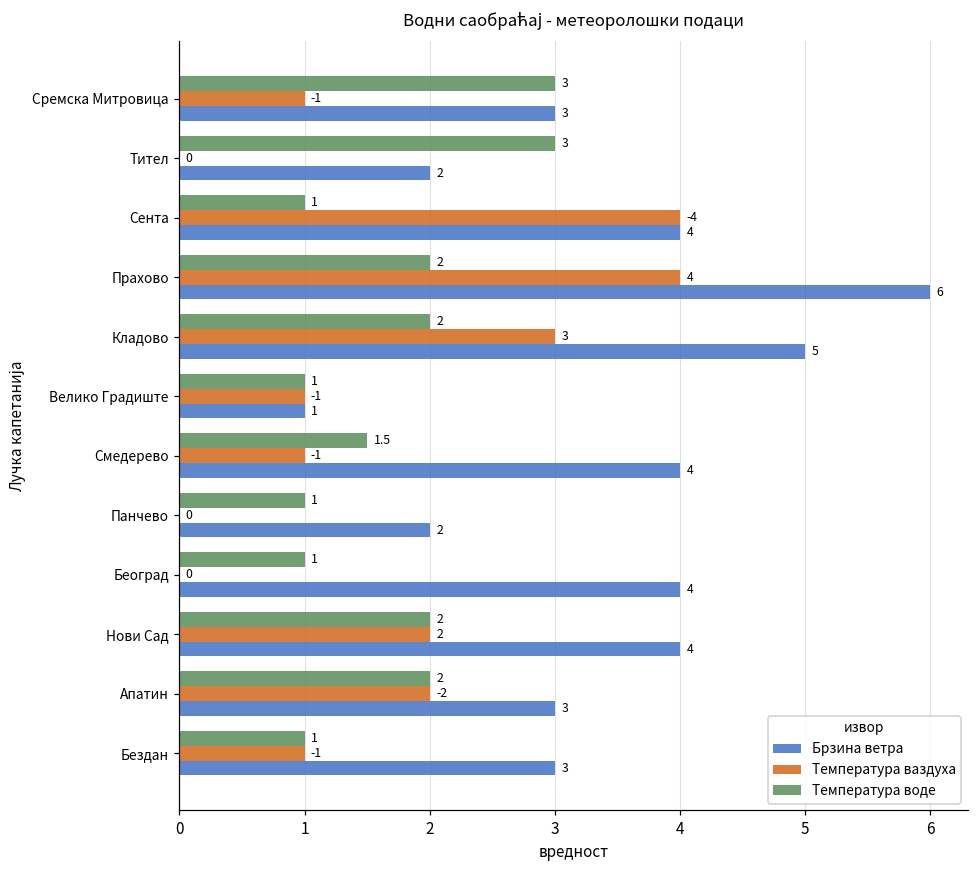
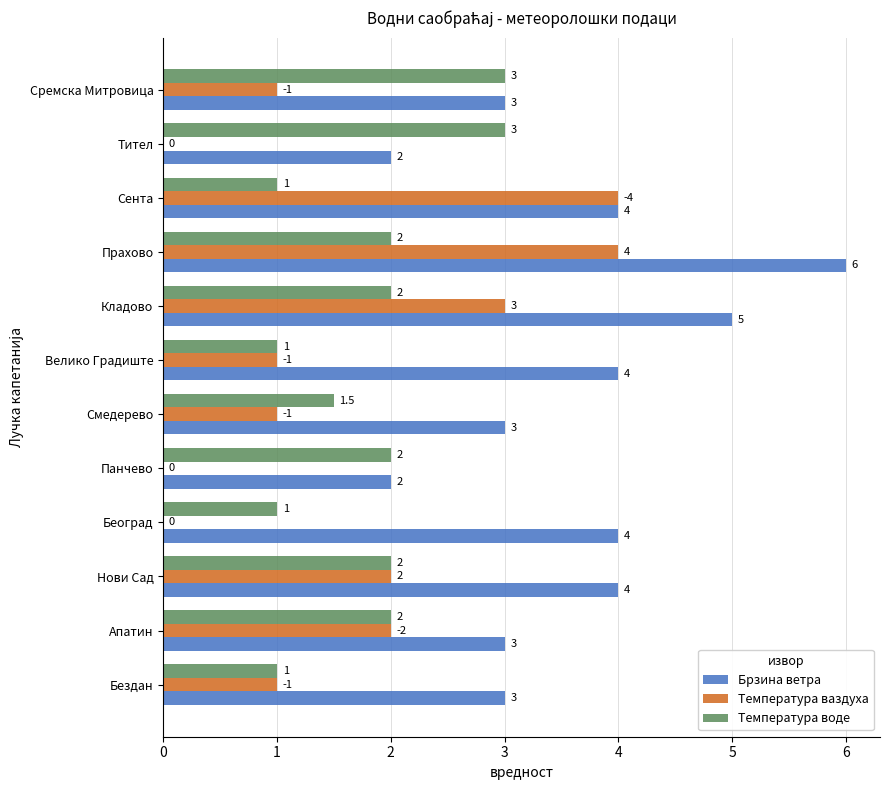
  {
    "Брзина ветра": {
      "Сремска Митровица": 3,
      "Тител": 2,
      "Сента": 4,
      "Прахово": 6,
      "Кладово": 5,
-     "Велико Градиште": 1,
-     "Смедерево": 4,
+     "Велико Градиште": 4,
+     "Смедерево": 3,
      "Панчево": 2,
      "Београд": 4,
      "Нови Сад": 4,
      "Апатин": 3,
      "Бездан": 3
    },
    "Температура ваздуха": {
      "Тител": 0,
      "Прахово": 4,
      "Кладово": 3,
      "Панчево": 0,
      "Београд": 0,
      "Нови Сад": 2
    },
    "Температура воде": {
      "Сремска Митровица": 3,
      "Тител": 3,
      "Сента": 1,
      "Прахово": 2,
      "Кладово": 2,
      "Велико Градиште": 1,
      "Смедерево": 1.5,
-     "Панчево": 1,
+     "Панчево": 2,
      "Београд": 1,
      "Нови Сад": 2,
      "Апатин": 2,
      "Бездан": 1
    }
  }
